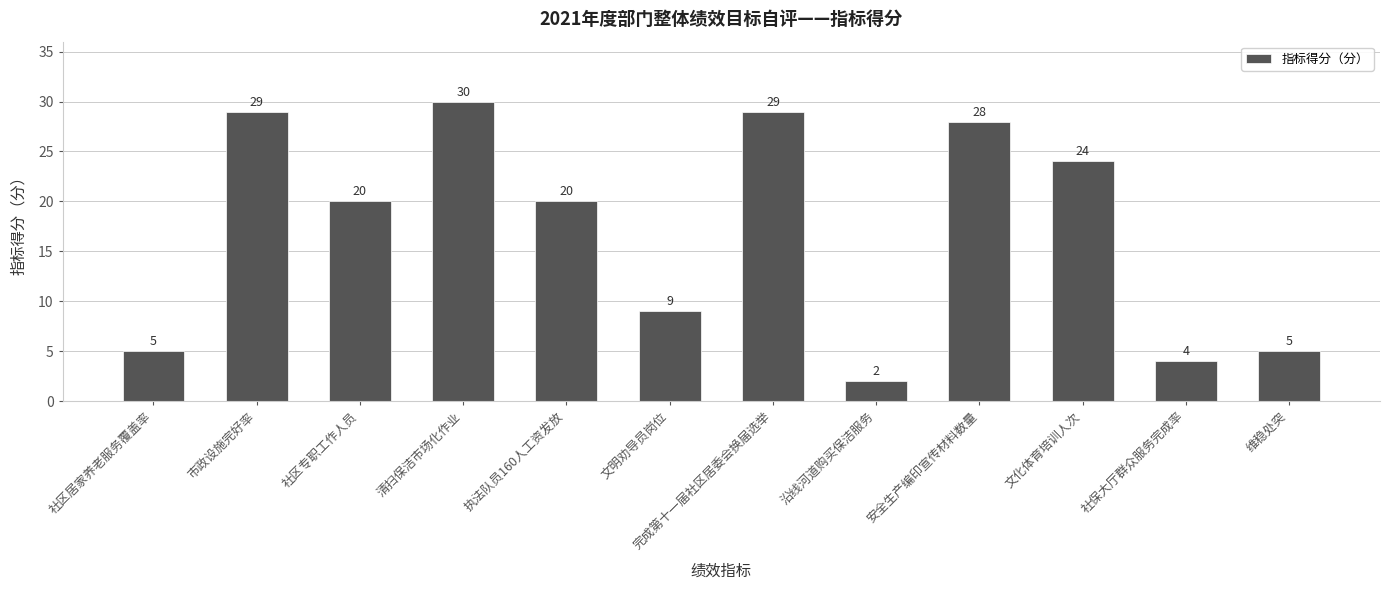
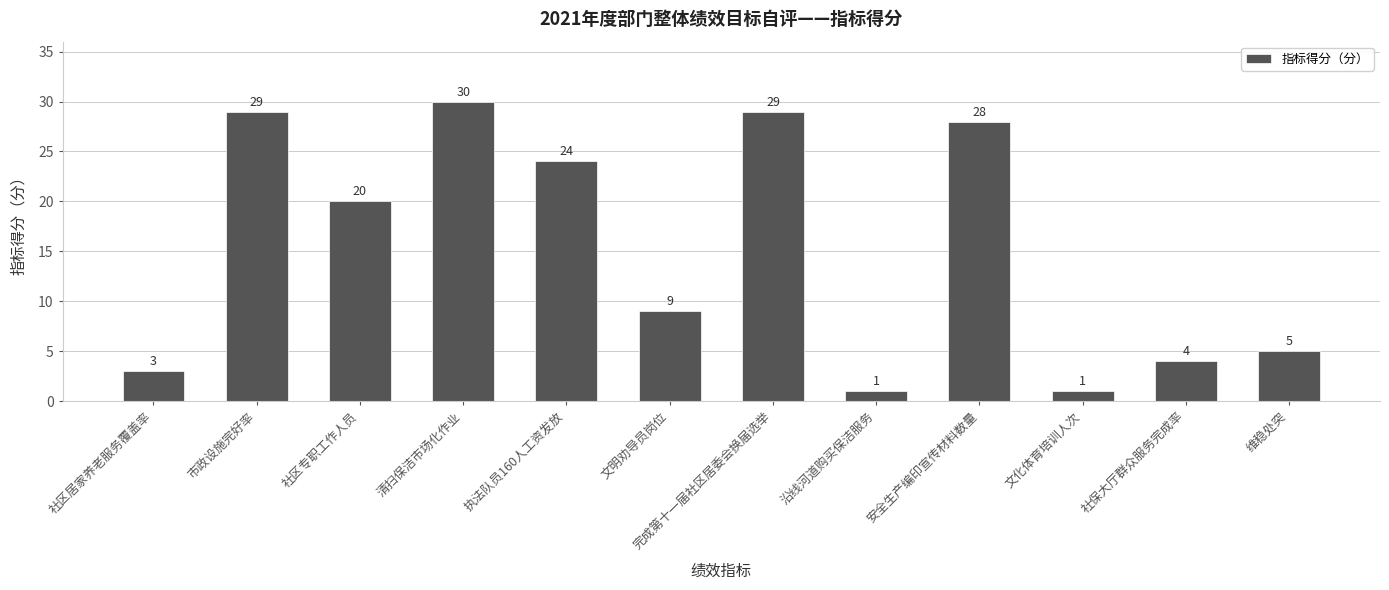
  {
-   "社区居家养老服务覆盖率": 5,
+   "社区居家养老服务覆盖率": 3,
    "市政设施完好率": 29,
    "社区专职工作人员": 20,
    "清扫保洁市场化作业": 30,
-   "执法队员160人工资发放": 20,
+   "执法队员160人工资发放": 24,
    "文明劝导员岗位": 9,
    "完成第十一届社区居委会换届选举": 29,
-   "沿线河道购买保洁服务": 2,
+   "沿线河道购买保洁服务": 1,
    "安全生产编印宣传材料数量": 28,
-   "文化体育培训人次": 24,
+   "文化体育培训人次": 1,
    "社保大厅群众服务完成率": 4,
    "维稳处突": 5
  }
